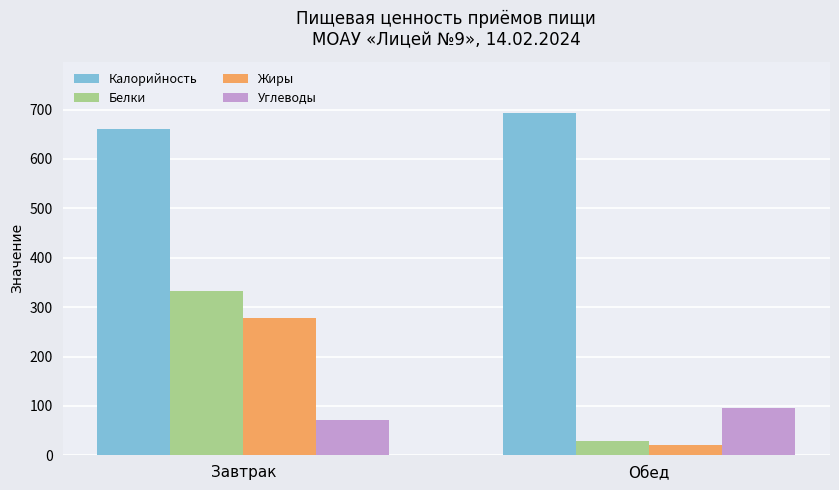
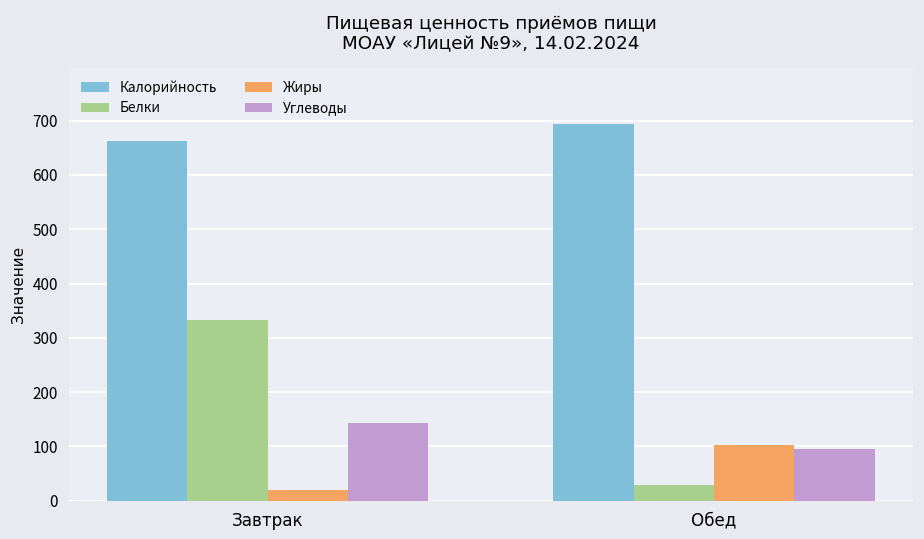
  {
    "Калорийность": {
      "Завтрак": 660,
      "Обед": 690
    },
    "Белки": {
      "Завтрак": 330,
      "Обед": 30
    },
    "Жиры": {
-     "Завтрак": 280,
-     "Обед": 20
+     "Завтрак": 20,
+     "Обед": 100
    },
    "Углеводы": {
-     "Завтрак": 70,
+     "Завтрак": 140,
      "Обед": 100
    }
  }
